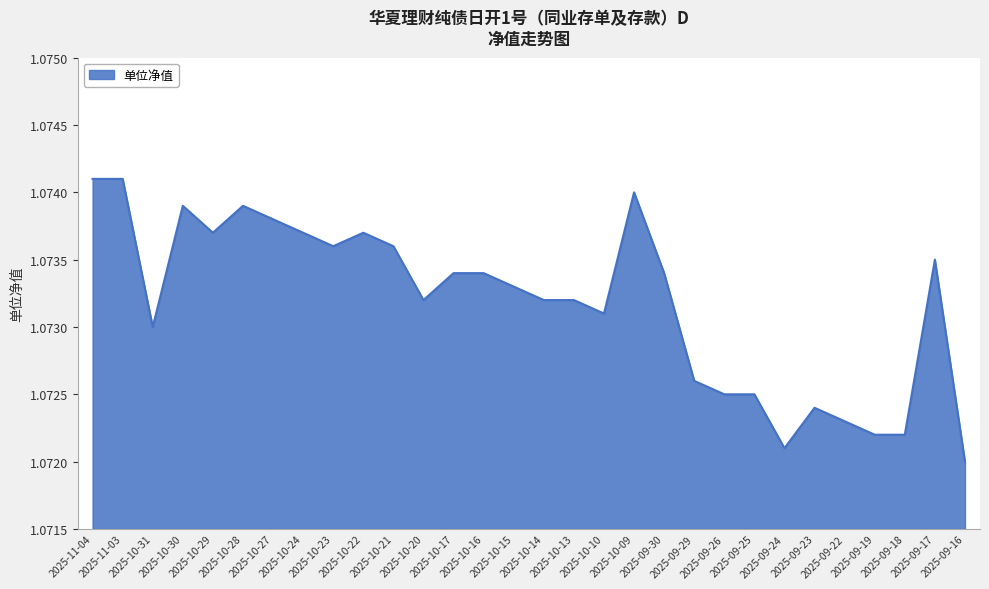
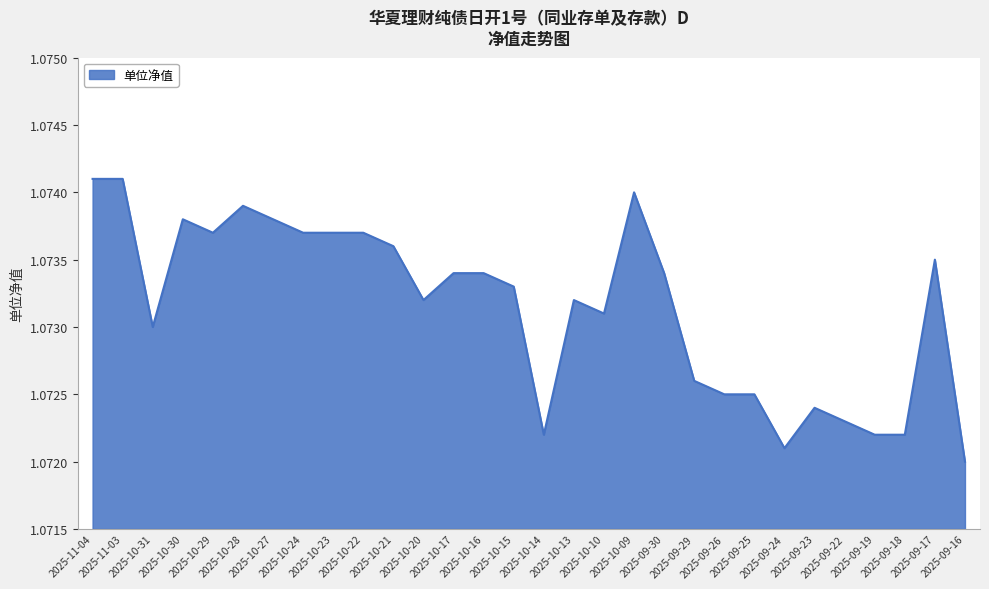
  {
    "2025-11-04": 1.0741,
    "2025-11-03": 1.0741,
    "2025-10-31": 1.0730,
-   "2025-10-30": 1.0739,
+   "2025-10-30": 1.0738,
    "2025-10-29": 1.0737,
    "2025-10-28": 1.0739,
    "2025-10-27": 1.0738,
    "2025-10-24": 1.0737,
-   "2025-10-23": 1.0736,
+   "2025-10-23": 1.0737,
    "2025-10-22": 1.0737,
    "2025-10-21": 1.0736,
    "2025-10-20": 1.0732,
    "2025-10-17": 1.0734,
    "2025-10-16": 1.0734,
    "2025-10-15": 1.0733,
-   "2025-10-14": 1.0732,
+   "2025-10-14": 1.0722,
    "2025-10-13": 1.0732,
    "2025-10-10": 1.0731,
    "2025-10-09": 1.0740,
    "2025-09-30": 1.0734,
    "2025-09-29": 1.0726,
    "2025-09-26": 1.0725,
    "2025-09-25": 1.0725,
    "2025-09-24": 1.0721,
    "2025-09-23": 1.0724,
    "2025-09-22": 1.0723,
    "2025-09-19": 1.0722,
    "2025-09-18": 1.0722,
    "2025-09-17": 1.0735,
    "2025-09-16": 1.0720
  }
